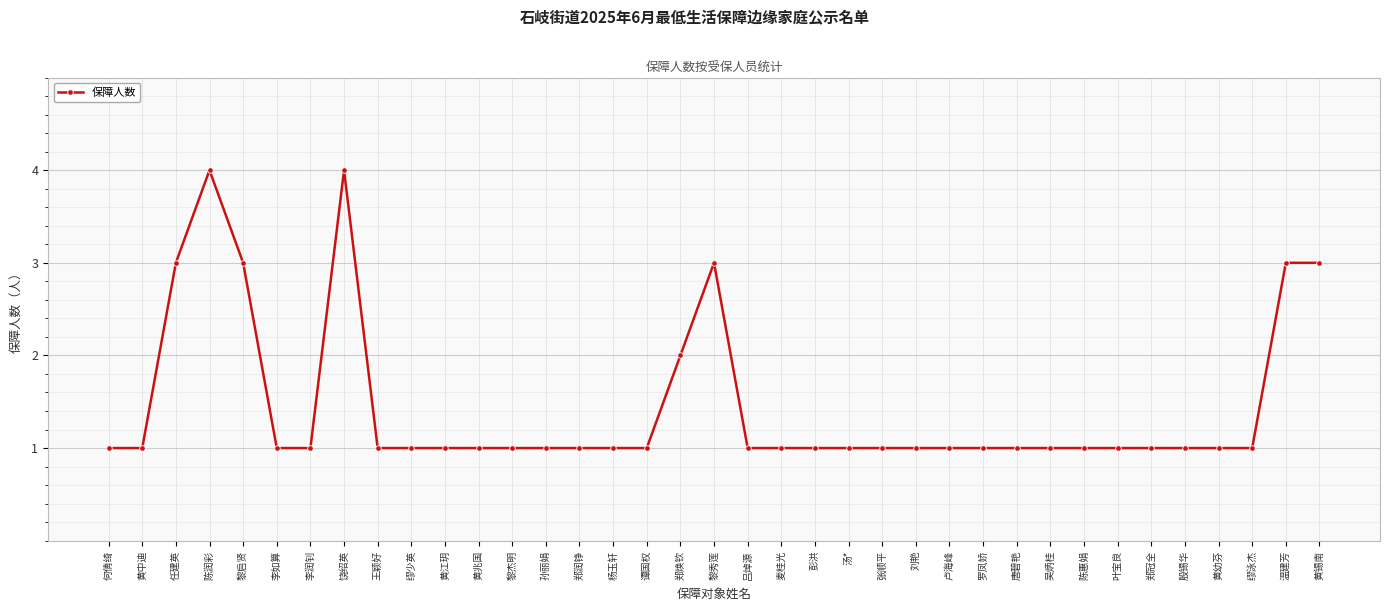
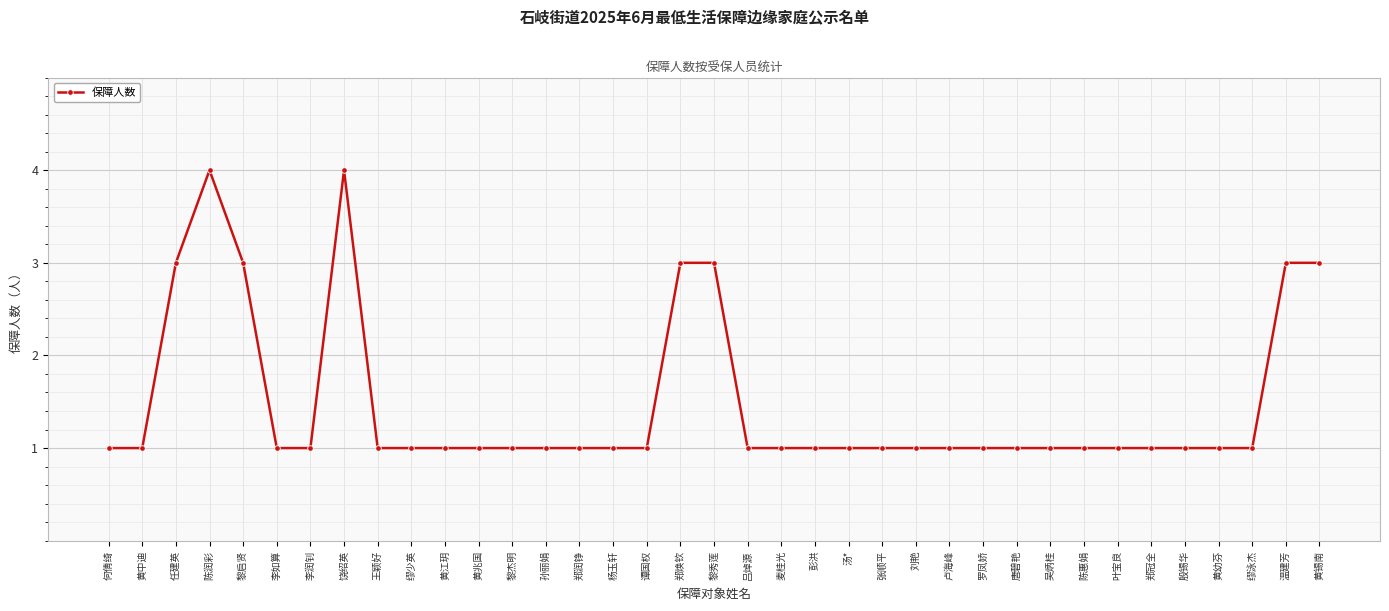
  {
    "何倩绮": 1,
    "黄中迪": 1,
    "任建英": 3,
    "陈润彩": 4,
    "黎启贤": 3,
    "李如算": 1,
    "李润钊": 1,
    "饶绍英": 4,
    "王颖好": 1,
    "缪少英": 1,
    "黄江玥": 1,
    "黄兆国": 1,
    "黎杰明": 1,
    "孙丽娟": 1,
    "郑润铮": 1,
    "杨玉轩": 1,
    "谭国权": 1,
-   "郑焕钦": 2,
+   "郑焕钦": 3,
    "黎秀莲": 3,
    "吕焯源": 1,
    "麦桂光": 1,
    "彭洪": 1,
    "汤*": 1,
    "张顺平": 1,
    "刘艳": 1,
    "卢海峰": 1,
    "罗凤娇": 1,
    "唐碧艳": 1,
    "吴炳桂": 1,
    "陈惠娟": 1,
    "叶宝良": 1,
    "郑冠全": 1,
    "殷锡华": 1,
    "黄幼芬": 1,
    "缪泳杰": 1,
    "温建芳": 3,
    "黄锡南": 3
  }
